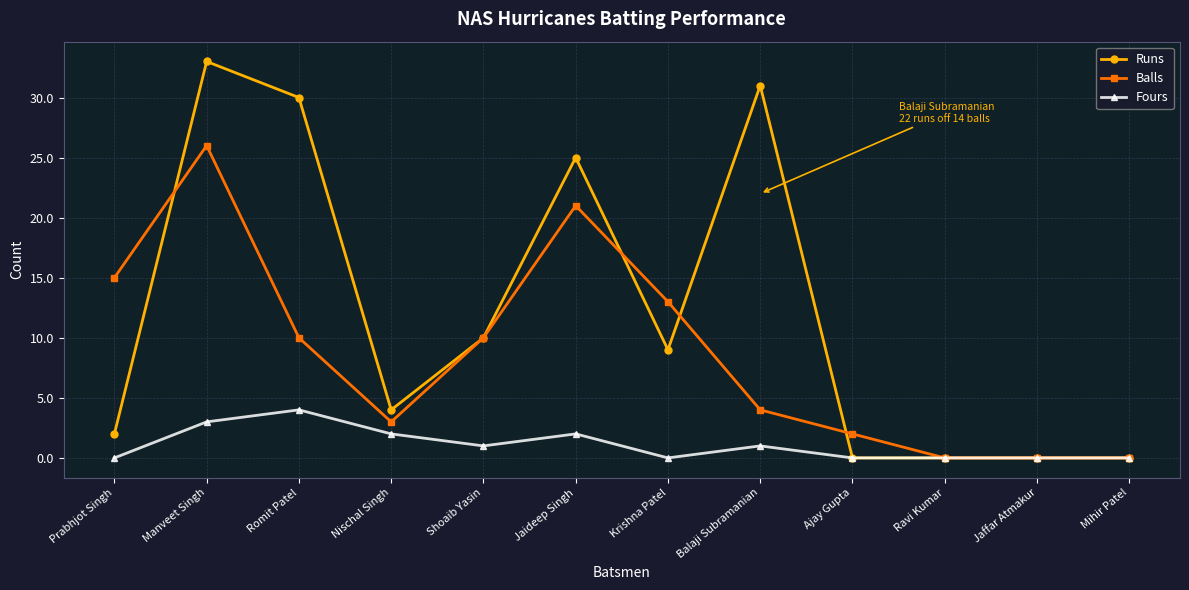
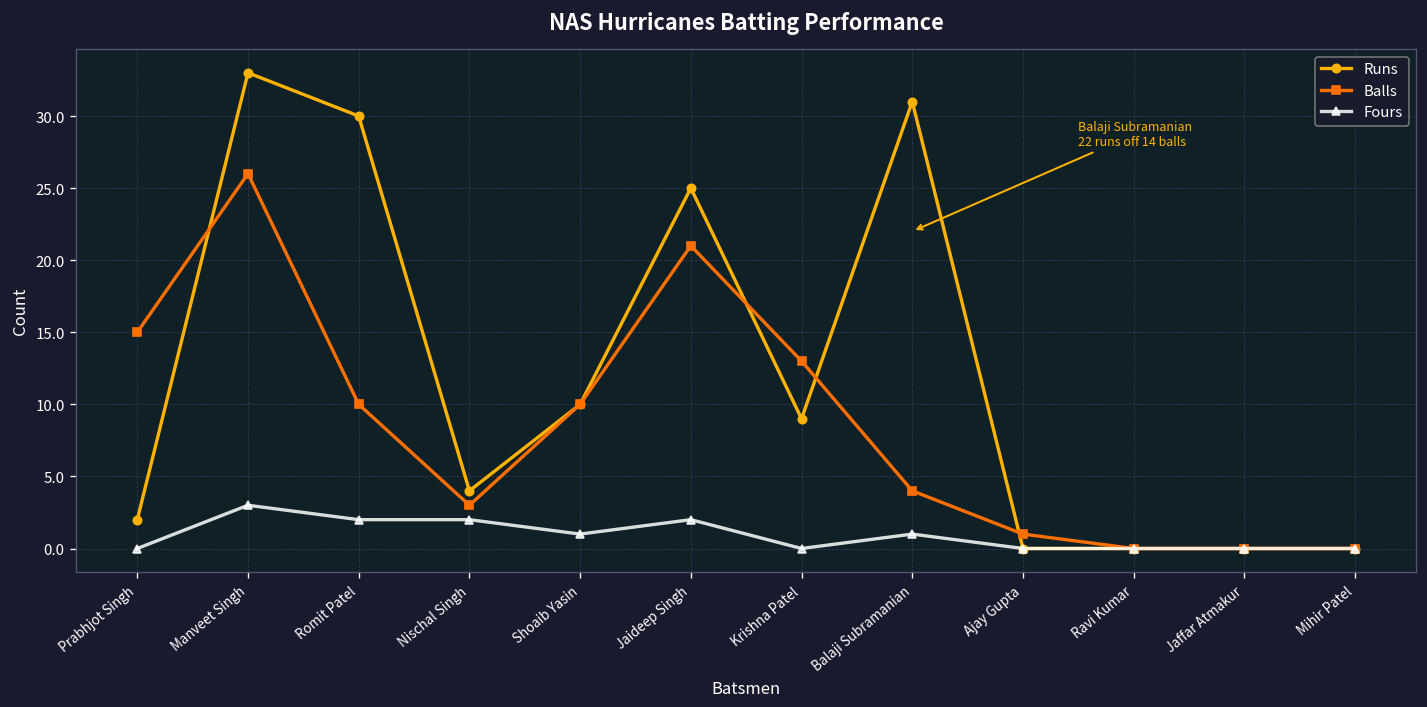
  {
    "Runs": {
      "Prabhjot Singh": 2,
      "Manveet Singh": 33,
      "Romit Patel": 30,
      "Nischal Singh": 4,
      "Jaideep Singh": 25,
      "Krishna Patel": 9
    },
    "Balls": {
      "Prabhjot Singh": 15,
      "Manveet Singh": 26,
      "Romit Patel": 10,
      "Nischal Singh": 3,
      "Jaideep Singh": 21,
      "Krishna Patel": 13,
      "Balaji Subramanian": 4,
-     "Ajay Gupta": 2
+     "Ajay Gupta": 1
    },
    "Fours": {
      "Prabhjot Singh": 0,
      "Manveet Singh": 3,
-     "Romit Patel": 4,
+     "Romit Patel": 2,
      "Nischal Singh": 2,
      "Shoaib Yasin": 1,
      "Jaideep Singh": 2,
      "Krishna Patel": 0,
      "Balaji Subramanian": 1
    }
  }
